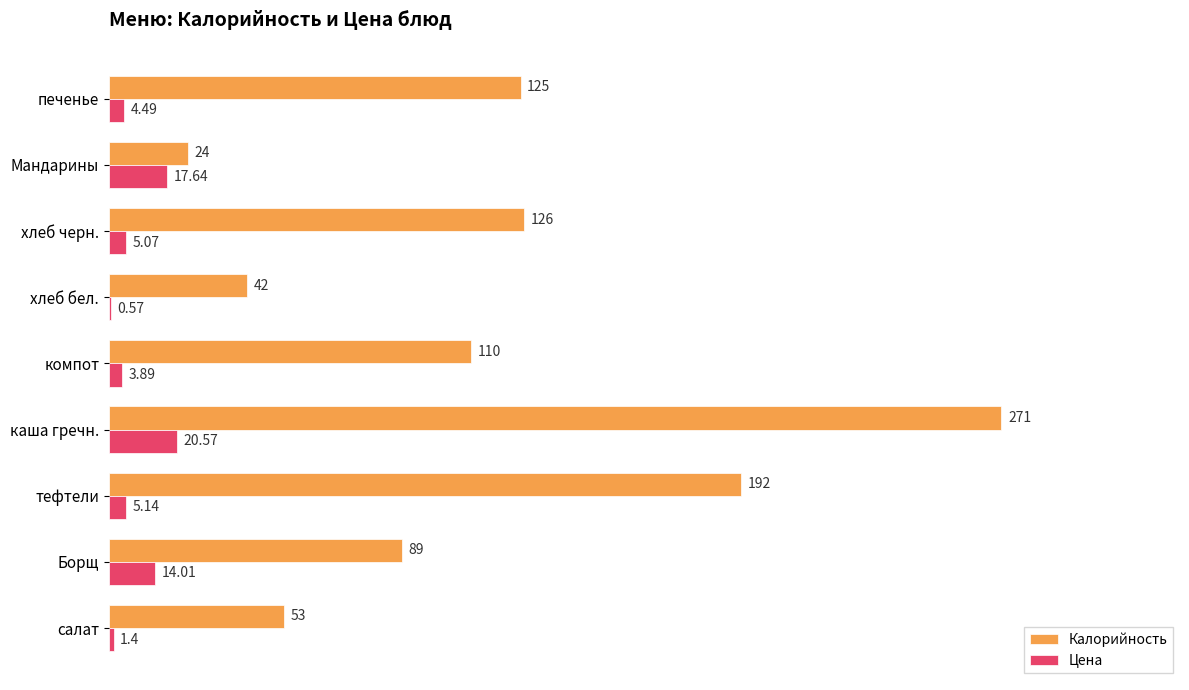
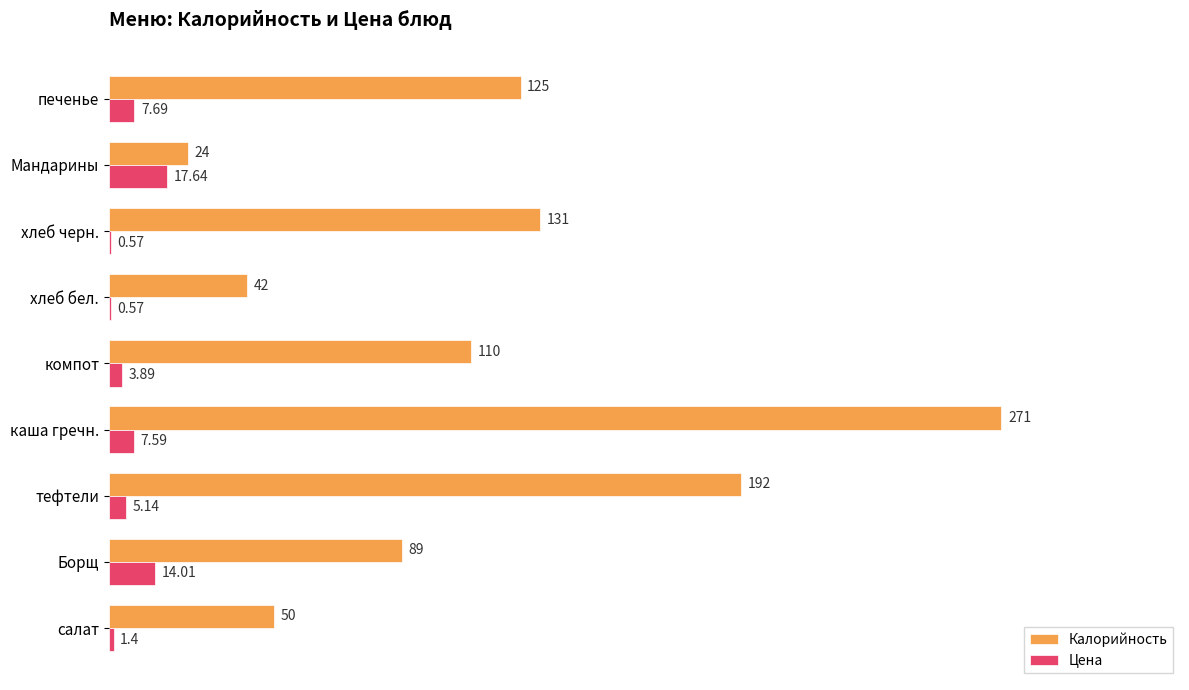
  {
    "Калорийность": {
      "печенье": 125,
      "Мандарины": 24,
-     "хлеб черн.": 126,
+     "хлеб черн.": 131,
      "хлеб бел.": 42,
      "компот": 110,
      "каша гречн.": 271,
      "тефтели": 192,
      "Борщ": 89,
-     "салат": 53
+     "салат": 50
    },
    "Цена": {
-     "печенье": 4.49,
+     "печенье": 7.69,
      "Мандарины": 17.64,
-     "хлеб черн.": 5.07,
+     "хлеб черн.": 0.57,
      "хлеб бел.": 0.57,
      "компот": 3.89,
-     "каша гречн.": 20.57,
+     "каша гречн.": 7.59,
      "тефтели": 5.14,
      "Борщ": 14.01,
      "салат": 1.4
    }
  }
